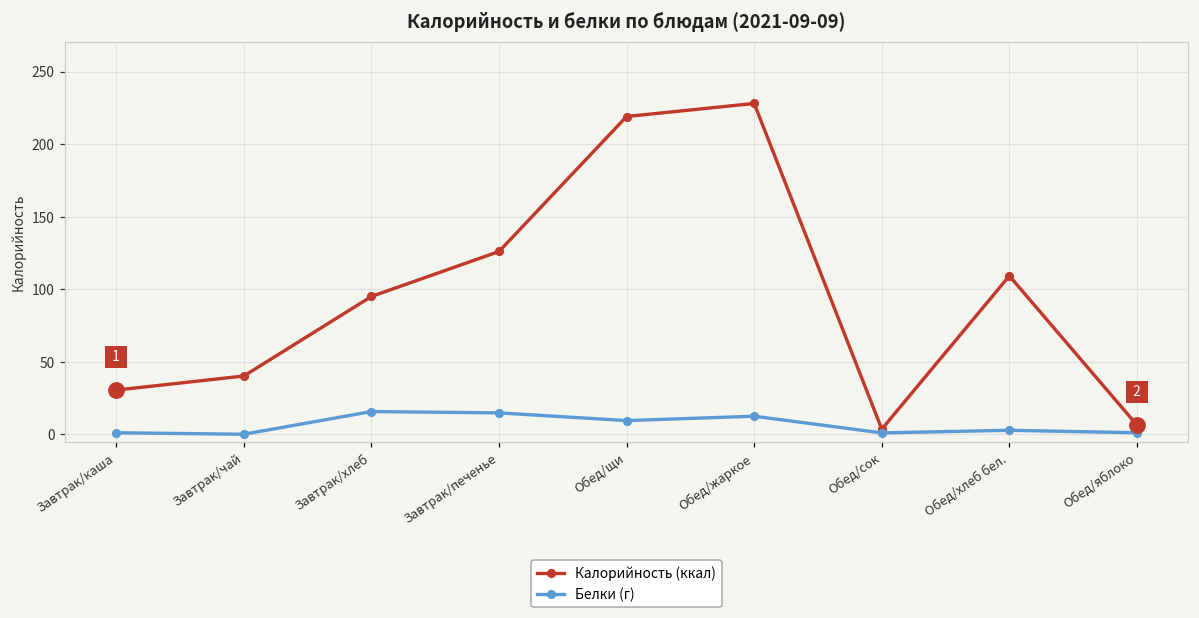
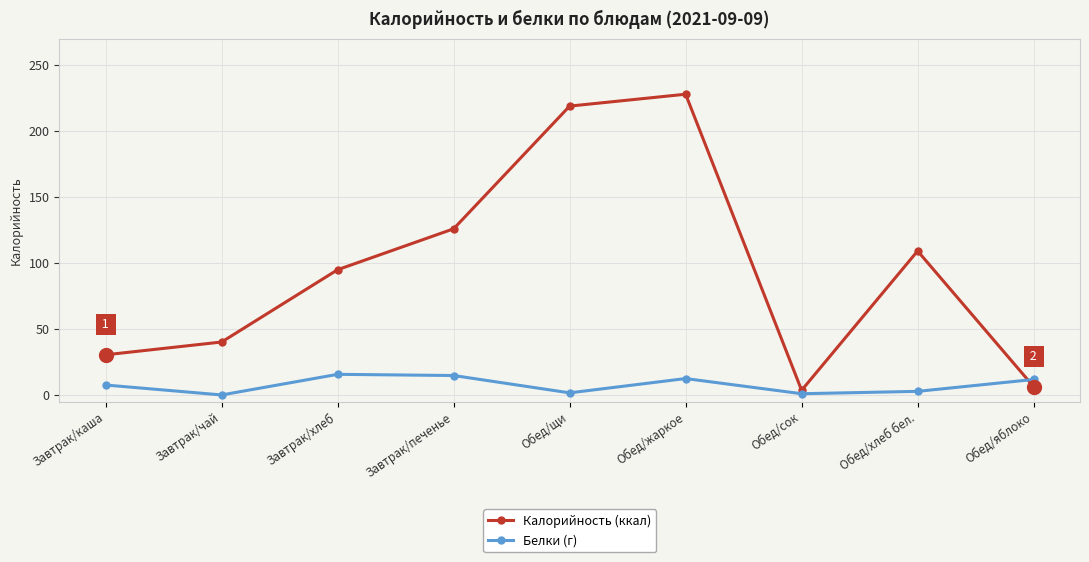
  {
    "Белки (г)": {
-     "Завтрак/каша": 1,
+     "Завтрак/каша": 8,
      "Завтрак/чай": 0,
      "Завтрак/хлеб": 16,
      "Завтрак/печенье": 15,
-     "Обед/щи": 9,
+     "Обед/щи": 2,
      "Обед/жаркое": 13,
      "Обед/сок": 1,
      "Обед/хлеб бел.": 3,
-     "Обед/яблоко": 1
+     "Обед/яблоко": 12
    }
  }
